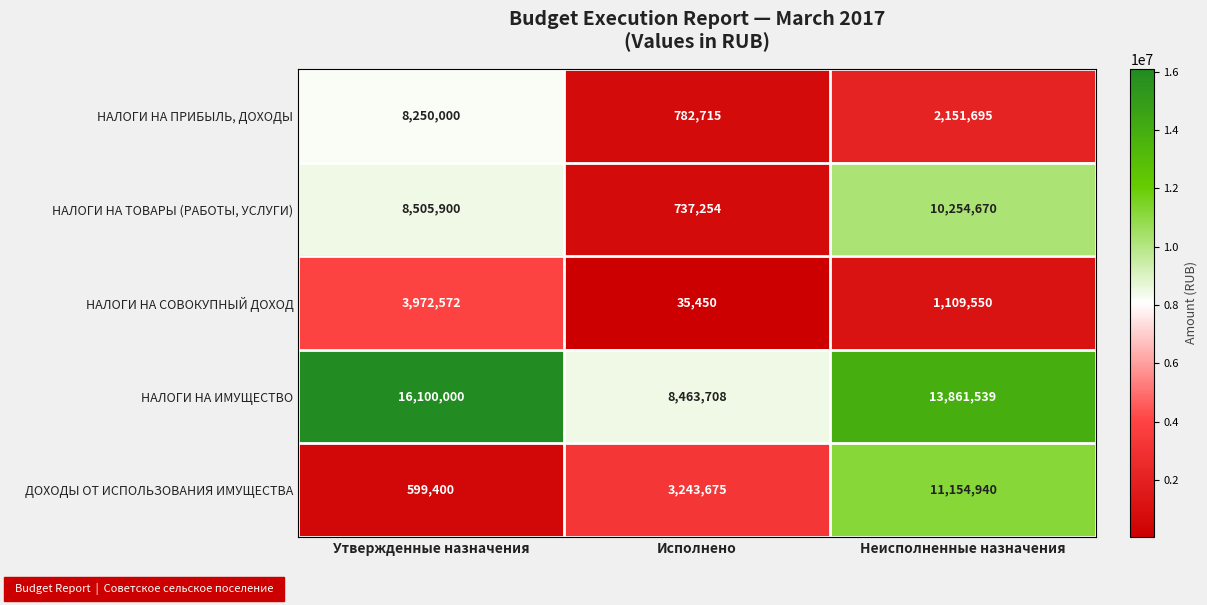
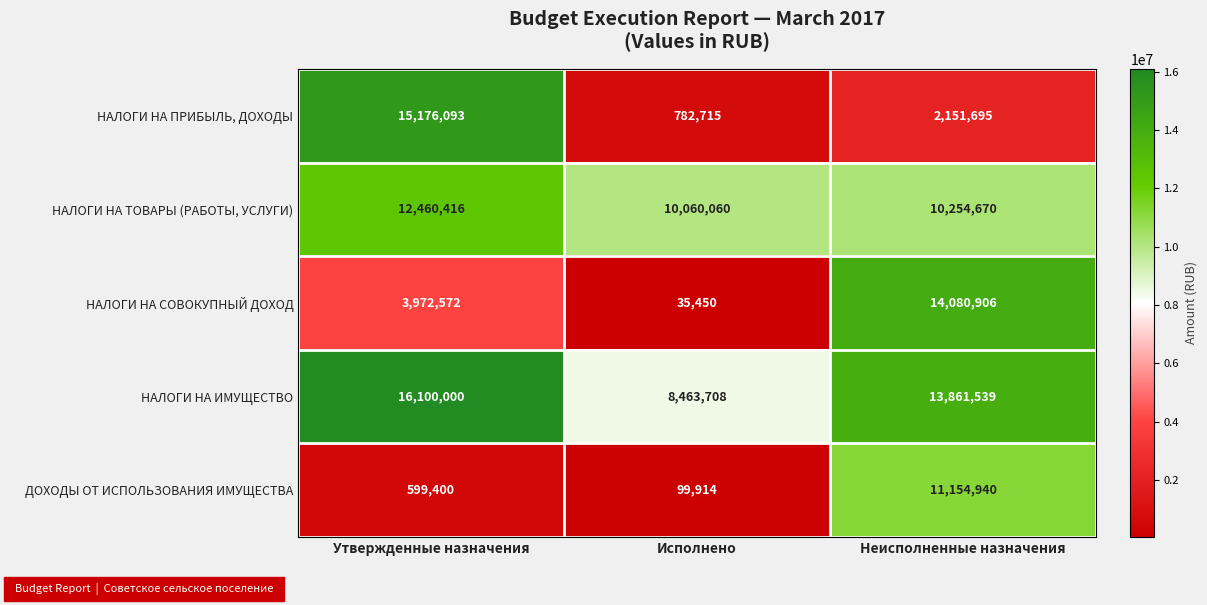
  {
    "НАЛОГИ НА ПРИБЫЛЬ, ДОХОДЫ": {
-     "Утвержденные назначения": "8,250,000",
+     "Утвержденные назначения": "15,176,093",
      "Исполнено": "782,715",
      "Неисполненные назначения": "2,151,695"
    },
    "НАЛОГИ НА ТОВАРЫ (РАБОТЫ, УСЛУГИ)": {
-     "Утвержденные назначения": "8,505,900",
-     "Исполнено": "737,254",
+     "Утвержденные назначения": "12,460,416",
+     "Исполнено": "10,060,060",
      "Неисполненные назначения": "10,254,670"
    },
    "НАЛОГИ НА СОВОКУПНЫЙ ДОХОД": {
      "Утвержденные назначения": "3,972,572",
      "Исполнено": "35,450",
-     "Неисполненные назначения": "1,109,550"
+     "Неисполненные назначения": "14,080,906"
    },
    "НАЛОГИ НА ИМУЩЕСТВО": {
      "Утвержденные назначения": "16,100,000",
      "Исполнено": "8,463,708",
      "Неисполненные назначения": "13,861,539"
    },
    "ДОХОДЫ ОТ ИСПОЛЬЗОВАНИЯ ИМУЩЕСТВА": {
      "Утвержденные назначения": "599,400",
-     "Исполнено": "3,243,675",
+     "Исполнено": "99,914",
      "Неисполненные назначения": "11,154,940"
    }
  }
